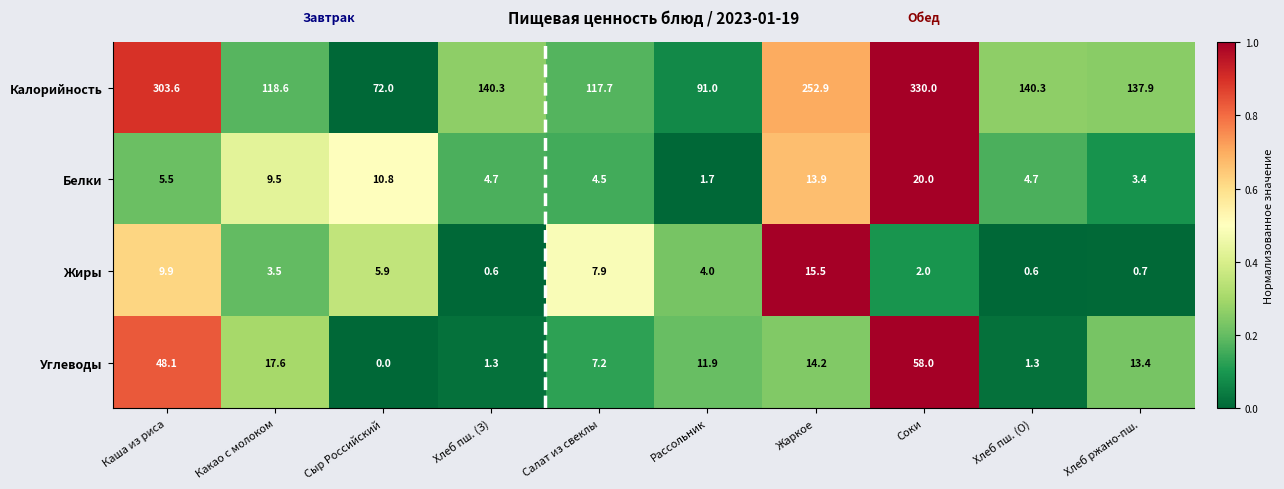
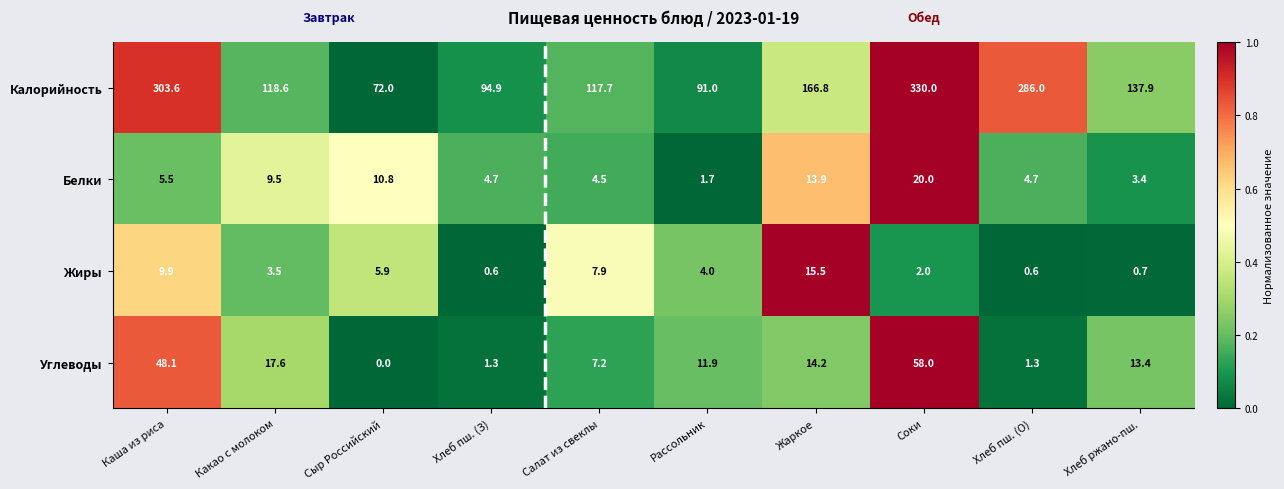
  {
    "Калорийность": {
      "Каша из риса": 303.6,
      "Какао с молоком": 118.6,
      "Сыр Российский": 72.0,
-     "Хлеб пш. (З)": 140.3,
+     "Хлеб пш. (З)": 94.9,
      "Салат из свеклы": 117.7,
      "Рассольник": 91.0,
-     "Жаркое": 252.9,
+     "Жаркое": 166.8,
      "Соки": 330.0,
-     "Хлеб пш. (О)": 140.3,
+     "Хлеб пш. (О)": 286.0,
      "Хлеб ржано-пш.": 137.9
    },
    "Белки": {
      "Каша из риса": 5.5,
      "Какао с молоком": 9.5,
      "Сыр Российский": 10.8,
      "Хлеб пш. (З)": 4.7,
      "Салат из свеклы": 4.5,
      "Рассольник": 1.7,
      "Жаркое": 13.9,
      "Соки": 20.0,
      "Хлеб пш. (О)": 4.7,
      "Хлеб ржано-пш.": 3.4
    },
    "Жиры": {
      "Каша из риса": 9.9,
      "Какао с молоком": 3.5,
      "Сыр Российский": 5.9,
      "Хлеб пш. (З)": 0.6,
      "Салат из свеклы": 7.9,
      "Рассольник": 4.0,
      "Жаркое": 15.5,
      "Соки": 2.0,
      "Хлеб пш. (О)": 0.6,
      "Хлеб ржано-пш.": 0.7
    },
    "Углеводы": {
      "Каша из риса": 48.1,
      "Какао с молоком": 17.6,
      "Сыр Российский": 0.0,
      "Хлеб пш. (З)": 1.3,
      "Салат из свеклы": 7.2,
      "Рассольник": 11.9,
      "Жаркое": 14.2,
      "Соки": 58.0,
      "Хлеб пш. (О)": 1.3,
      "Хлеб ржано-пш.": 13.4
    }
  }
